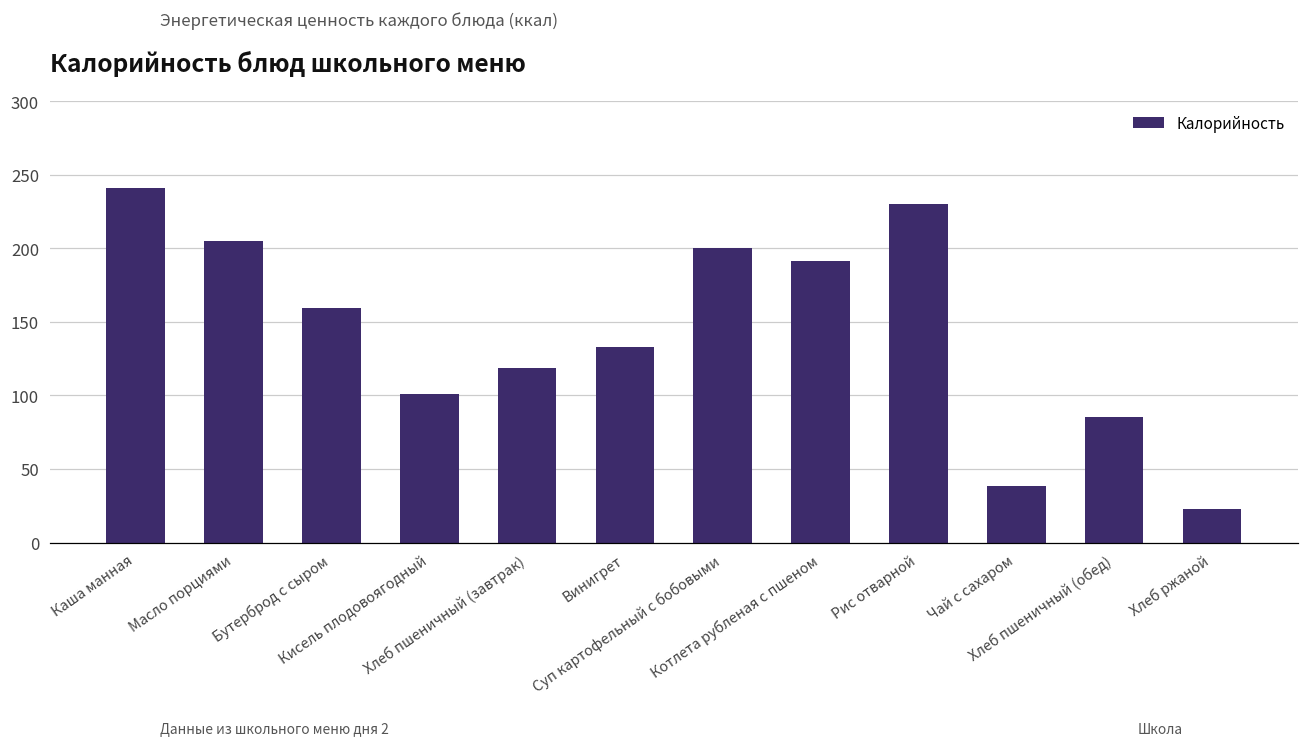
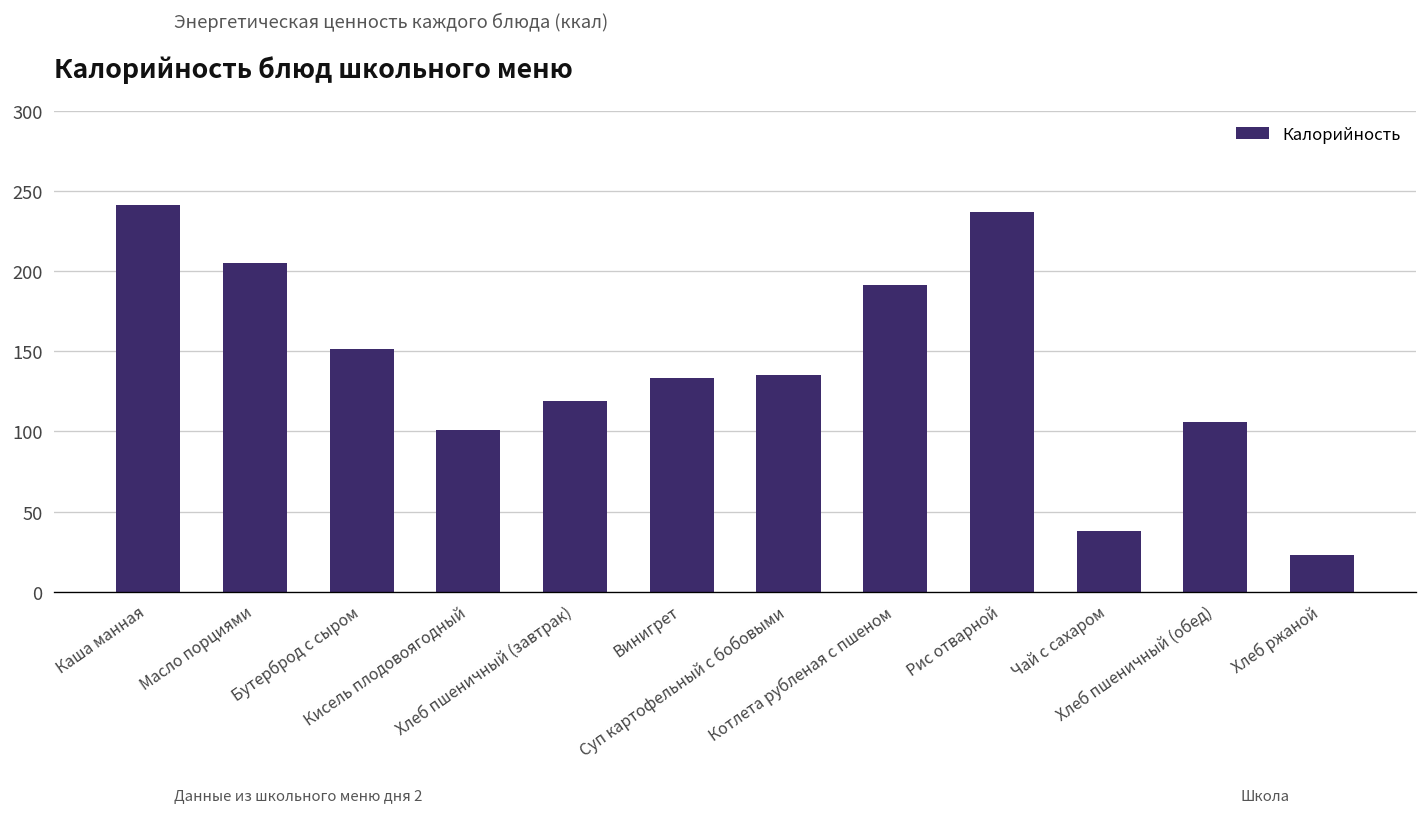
  {
    "Каша манная": 241,
    "Масло порциями": 205,
-   "Бутерброд с сыром": 160,
+   "Бутерброд с сыром": 152,
    "Кисель плодовоягодный": 101,
    "Хлеб пшеничный (завтрак)": 119,
    "Винигрет": 133,
-   "Суп картофельный с бобовыми": 200,
+   "Суп картофельный с бобовыми": 136,
    "Котлета рубленая с пшеном": 191,
-   "Рис отварной": 230,
+   "Рис отварной": 237,
    "Чай с сахаром": 38,
-   "Хлеб пшеничный (обед)": 85,
+   "Хлеб пшеничный (обед)": 106,
    "Хлеб ржаной": 23
  }
